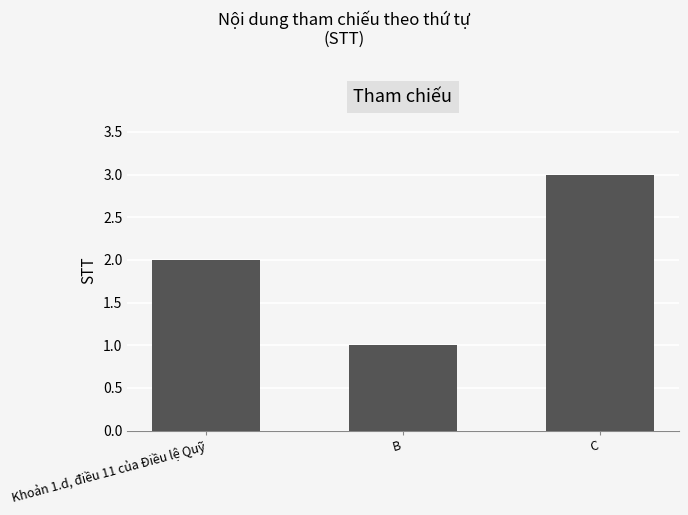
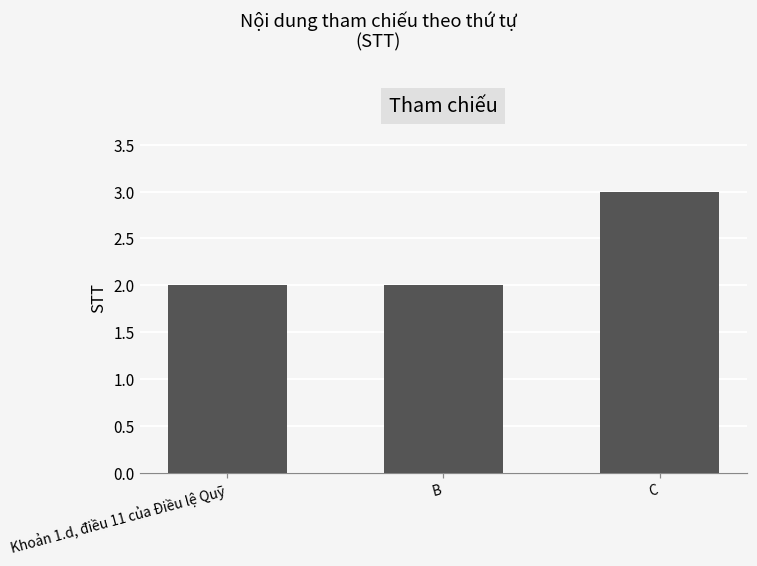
  {
    "Khoản 1.d, điều 11 của Điều lệ Quỹ": 2,
-   "B": 1,
+   "B": 2,
    "C": 3
  }
